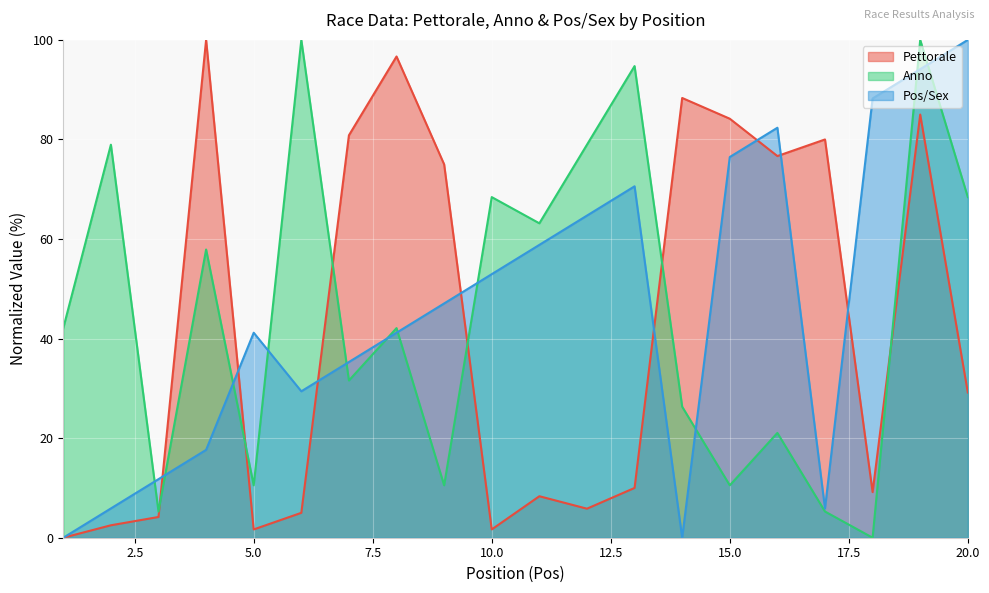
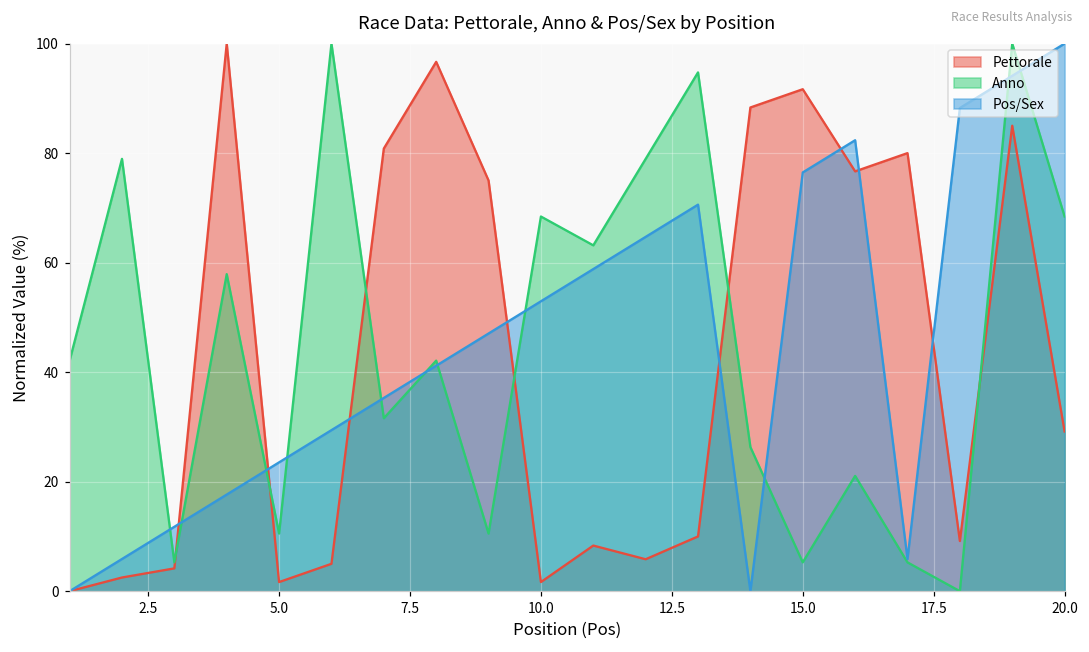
  {
    "Pettorale": {
      "5.0": 2,
      "10.0": 2,
-     "15.0": 84,
+     "15.0": 92,
      "20.0": 29
    },
    "Anno": {
      "5.0": 11,
      "10.0": 68,
-     "15.0": 11,
+     "15.0": 5,
      "20.0": 68
    },
    "Pos/Sex": {
-     "5.0": 41,
+     "5.0": 24,
      "10.0": 53,
      "15.0": 76,
      "20.0": 100
    }
  }
